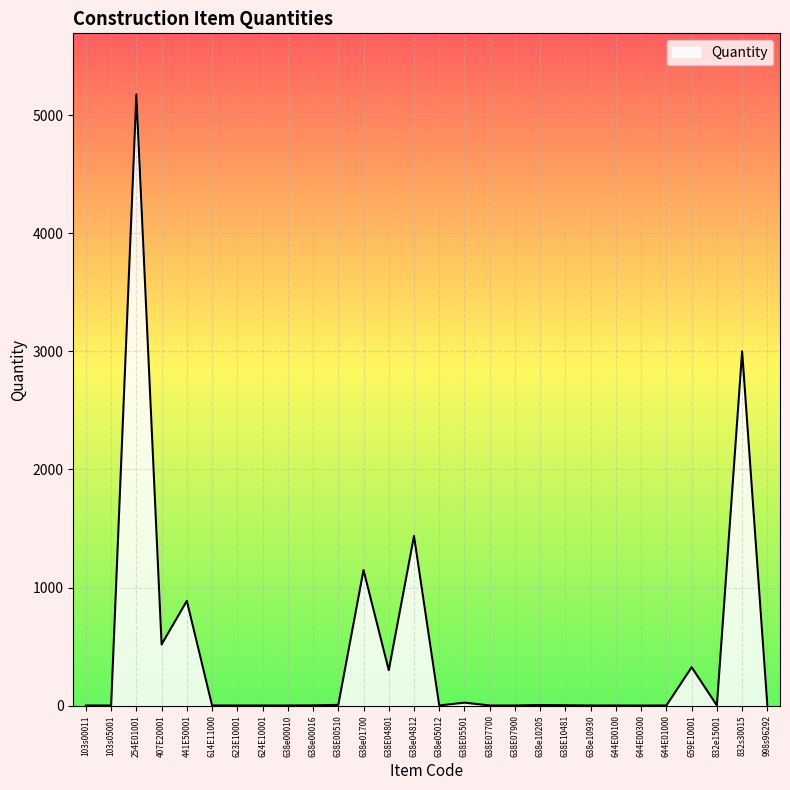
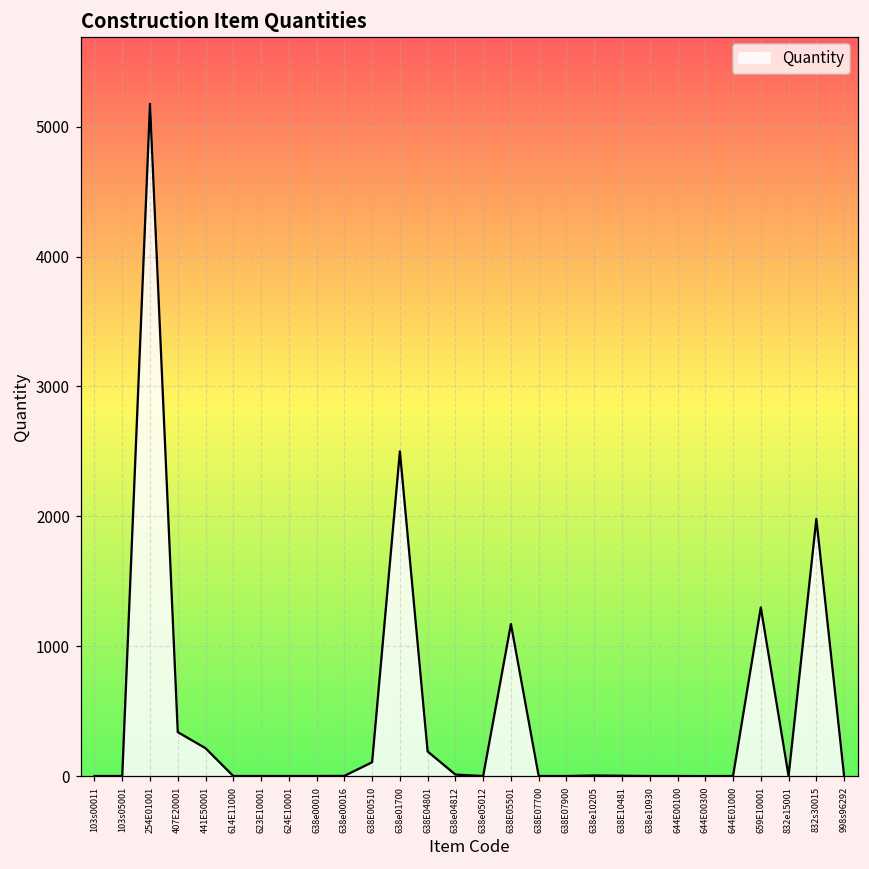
  {
    "103s00011": 0,
    "103s05001": 0,
    "254E01001": 5180,
-   "407E20001": 520,
-   "441E50001": 890,
+   "407E20001": 340,
+   "441E50001": 220,
    "614E11000": 0,
    "623E10001": 0,
    "624E10001": 0,
    "638e00010": 0,
    "638e00016": 0,
-   "638E00510": 10,
-   "638e01700": 1150,
-   "638E04801": 300,
-   "638e04812": 1440,
+   "638E00510": 110,
+   "638e01700": 2500,
+   "638E04801": 190,
+   "638e04812": 10,
    "638e05012": 0,
-   "638E05501": 30,
+   "638E05501": 1170,
    "638E07700": 0,
    "638E07900": 0,
    "638e10205": 10,
    "638E10481": 0,
    "638e10930": 0,
    "644E00100": 0,
    "644E00300": 0,
    "644E01000": 0,
-   "659E10001": 330,
+   "659E10001": 1300,
    "832e15001": 0,
-   "832s30015": 3000,
+   "832s30015": 1980,
    "998s96292": 0
  }
